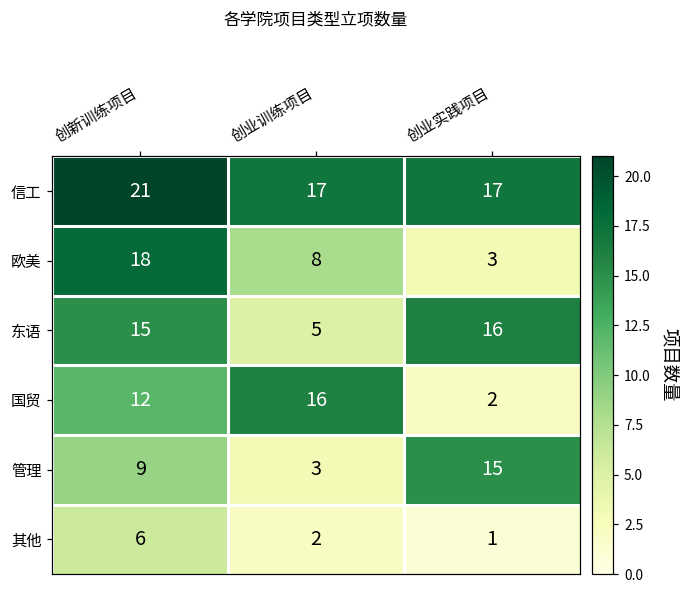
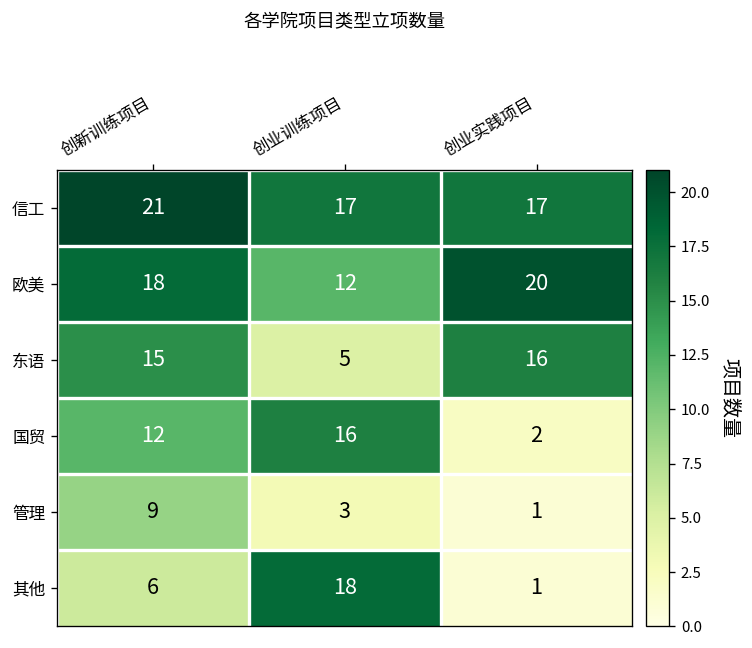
  {
    "信工": {
      "创新训练项目": 21,
      "创业训练项目": 17,
      "创业实践项目": 17
    },
    "欧美": {
      "创新训练项目": 18,
-     "创业训练项目": 8,
-     "创业实践项目": 3
+     "创业训练项目": 12,
+     "创业实践项目": 20
    },
    "东语": {
      "创新训练项目": 15,
      "创业训练项目": 5,
      "创业实践项目": 16
    },
    "国贸": {
      "创新训练项目": 12,
      "创业训练项目": 16,
      "创业实践项目": 2
    },
    "管理": {
      "创新训练项目": 9,
      "创业训练项目": 3,
-     "创业实践项目": 15
+     "创业实践项目": 1
    },
    "其他": {
      "创新训练项目": 6,
-     "创业训练项目": 2,
+     "创业训练项目": 18,
      "创业实践项目": 1
    }
  }
